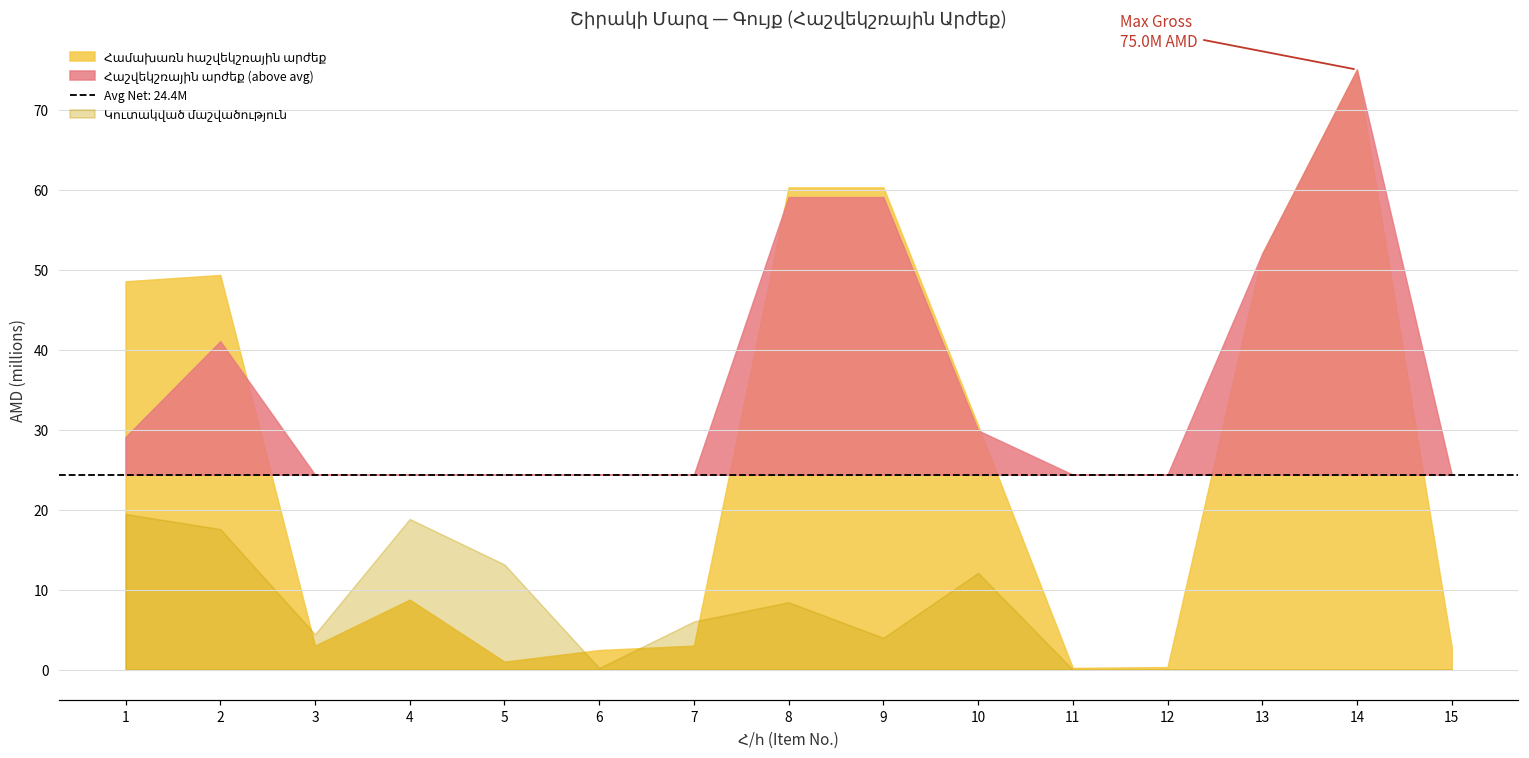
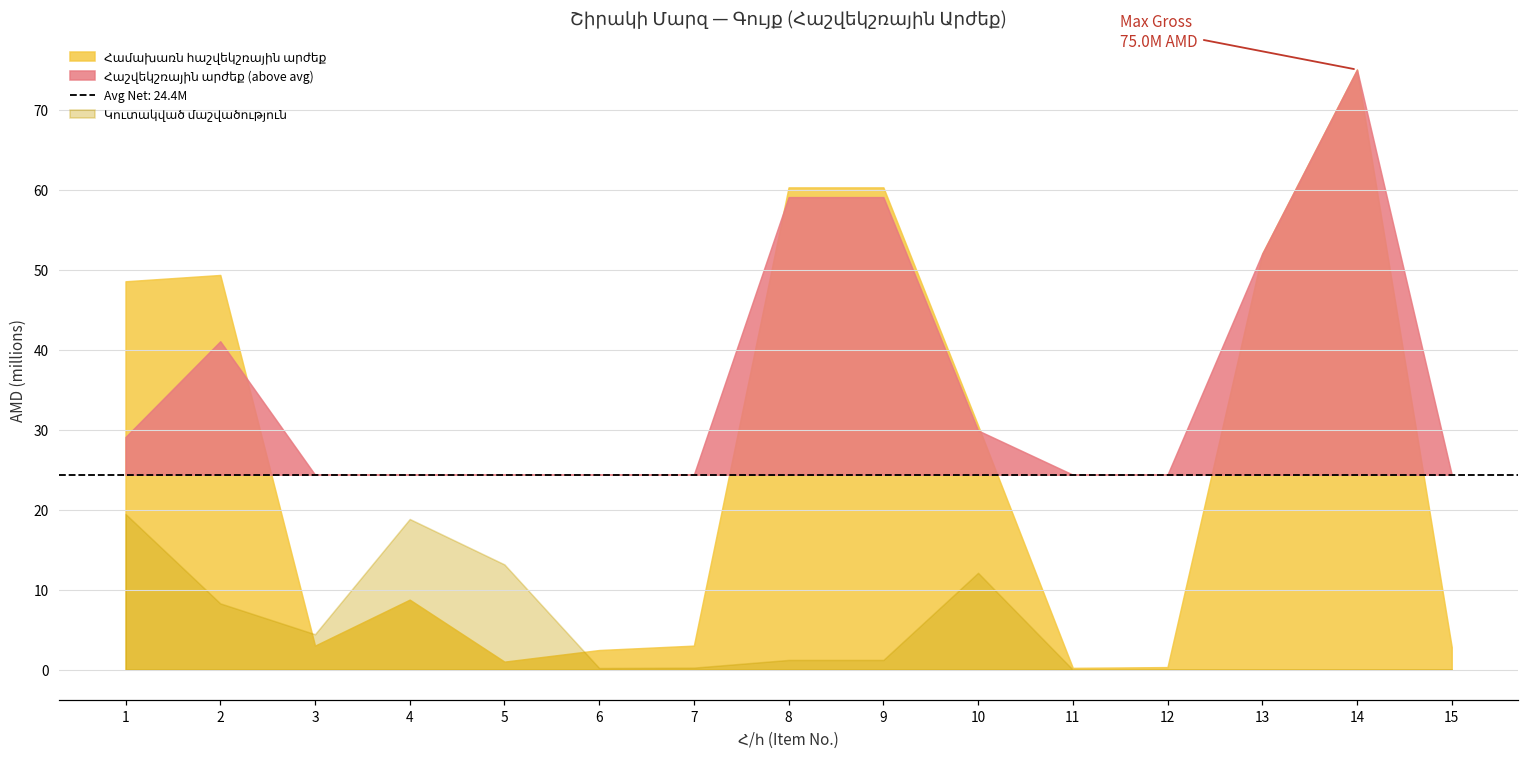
  {
    "Հաշվեկշռային արժեք (above avg)": {
      "1": 5,
      "2": 17,
      "3": 0,
      "4": 0,
      "5": 0,
      "6": 0,
      "7": 0,
      "8": 35,
      "9": 35,
      "10": 6,
      "11": 0,
      "12": 0,
      "15": 0
    },
    "Կուտակված մաշվածություն": {
      "1": 19,
-     "2": 18,
+     "2": 8,
      "3": 4,
      "4": 19,
      "5": 13,
-     "7": 6,
-     "8": 8,
-     "9": 4,
+     "7": 0,
+     "8": 1,
+     "9": 1,
      "10": 12,
      "13": 0,
      "14": 0,
      "15": 0
    }
  }
